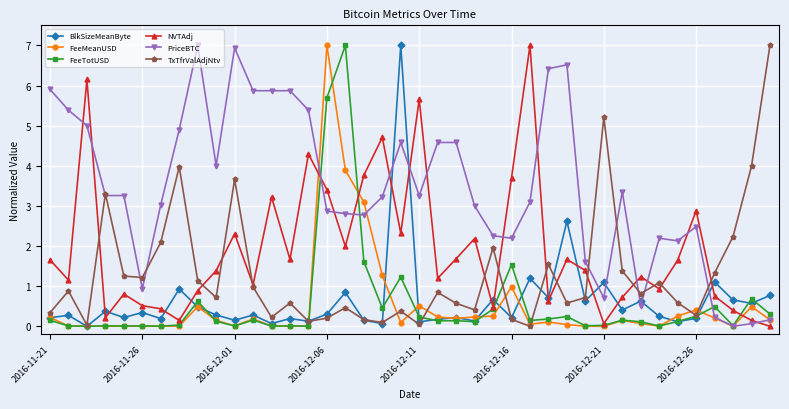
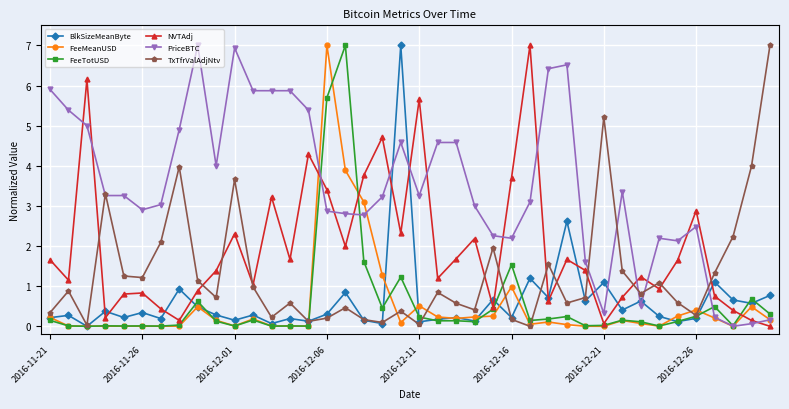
  {
    "BlkSizeMeanByte": {
      "2016-11-26": 0.3,
      "2016-12-01": 0.2,
      "2016-12-06": 0.3,
      "2016-12-11": 0.1,
      "2016-12-21": 1.1
    },
    "FeeMeanUSD": {
      "2016-12-06": 7.0,
      "2016-12-11": 0.5,
      "2016-12-16": 1.0,
      "2016-12-26": 0.4
    },
    "FeeTotUSD": {
      "2016-11-21": 0.1,
      "2016-12-06": 5.7,
      "2016-12-11": 0.2,
      "2016-12-16": 1.5
    },
    "NVTAdj": {
      "2016-11-21": 1.7,
-     "2016-11-26": 0.5,
+     "2016-11-26": 0.8,
      "2016-12-01": 2.3,
      "2016-12-06": 3.4,
      "2016-12-11": 5.7,
      "2016-12-16": 3.7,
      "2016-12-26": 2.9
    },
    "PriceBTC": {
      "2016-11-21": 5.9,
-     "2016-11-26": 0.9,
+     "2016-11-26": 2.9,
      "2016-12-01": 6.9,
      "2016-12-06": 2.9,
      "2016-12-11": 3.3,
      "2016-12-16": 2.2,
-     "2016-12-21": 0.7,
+     "2016-12-21": 0.3,
      "2016-12-26": 2.5
    },
    "TxTfrValAdjNtv": {
      "2016-11-21": 0.3,
      "2016-11-26": 1.2,
      "2016-12-01": 3.7,
      "2016-12-06": 0.2,
      "2016-12-11": 0.0,
      "2016-12-21": 5.2
    }
  }
